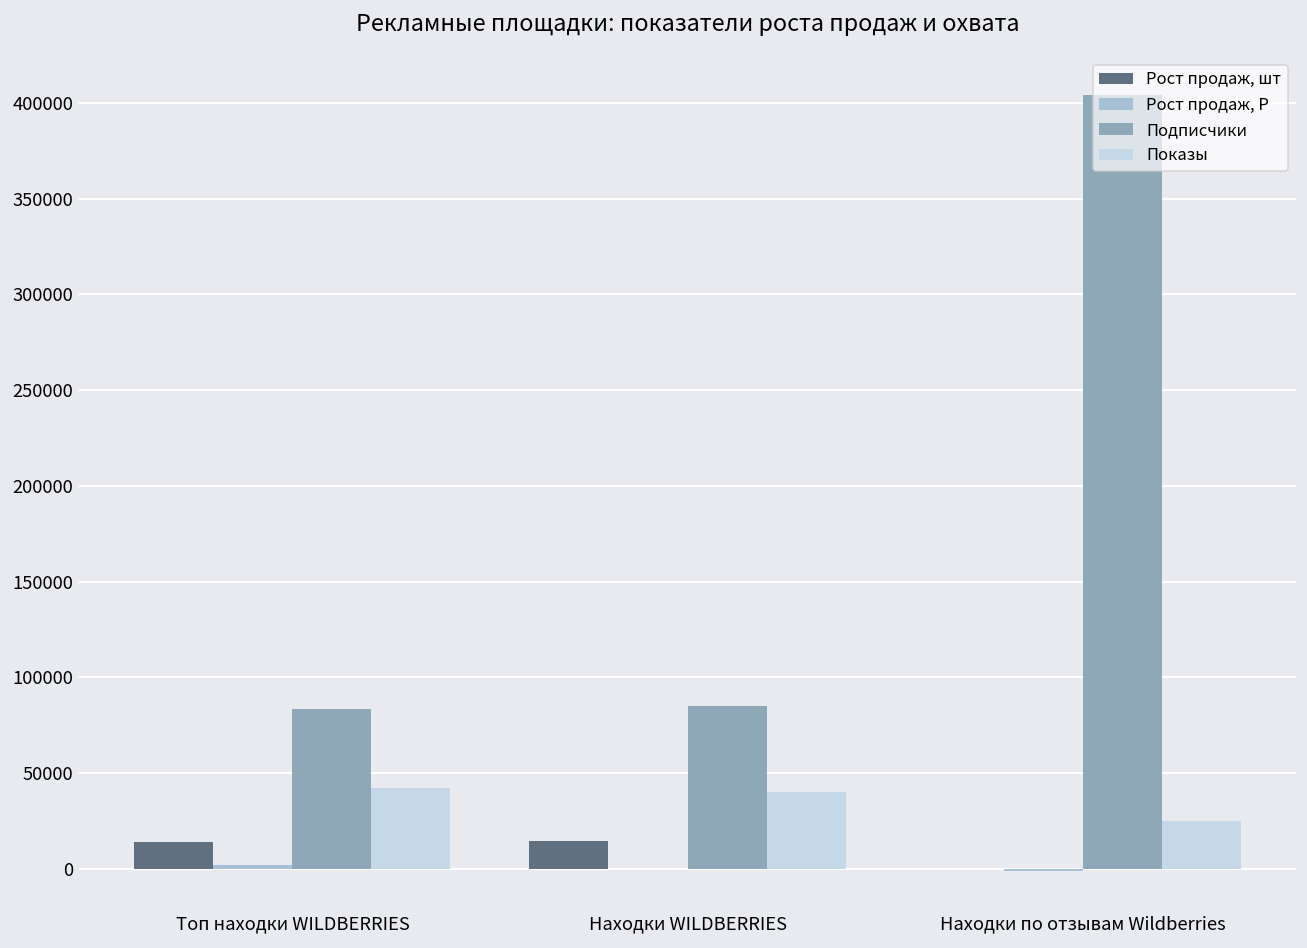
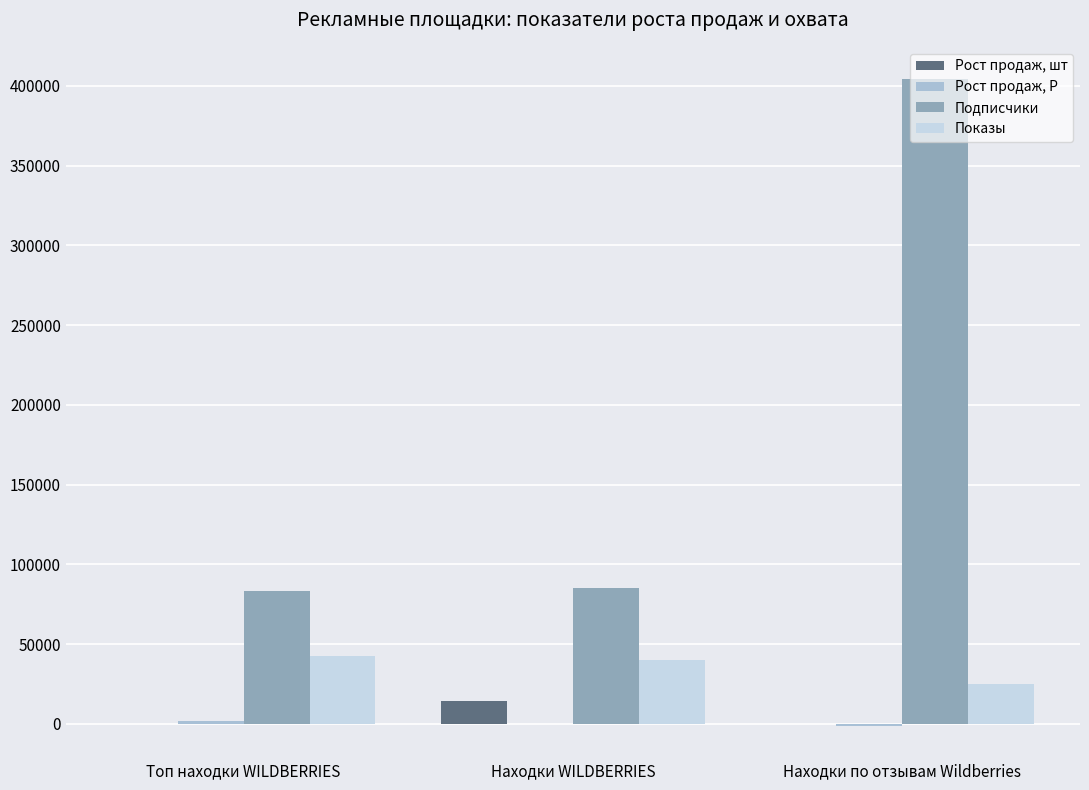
  {
    "Рост продаж, шт": {
-     "Топ находки WILDBERRIES": 14000,
+     "Топ находки WILDBERRIES": 0,
      "Находки WILDBERRIES": 15000
    }
  }
